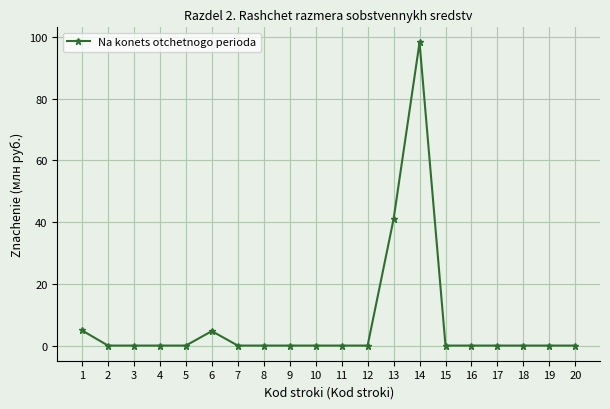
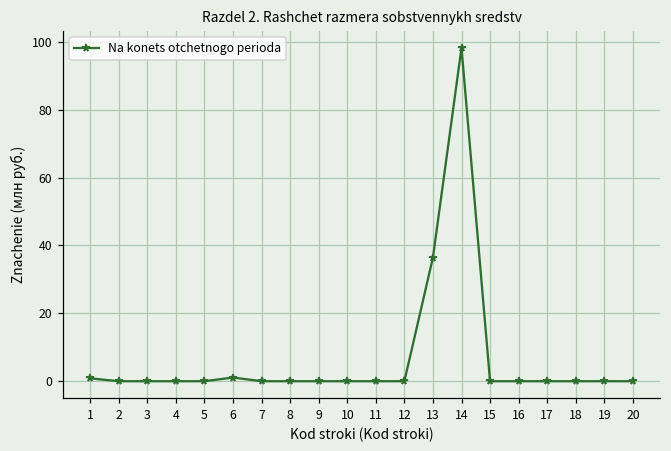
  {
-   "1": 5,
+   "1": 1,
    "2": 0,
    "3": 0,
    "4": 0,
    "5": 0,
-   "6": 5,
+   "6": 1,
    "7": 0,
    "8": 0,
    "9": 0,
    "10": 0,
    "11": 0,
    "12": 0,
-   "13": 41,
+   "13": 36,
    "14": 98,
    "15": 0,
    "16": 0,
    "17": 0,
    "18": 0,
    "19": 0,
    "20": 0
  }
